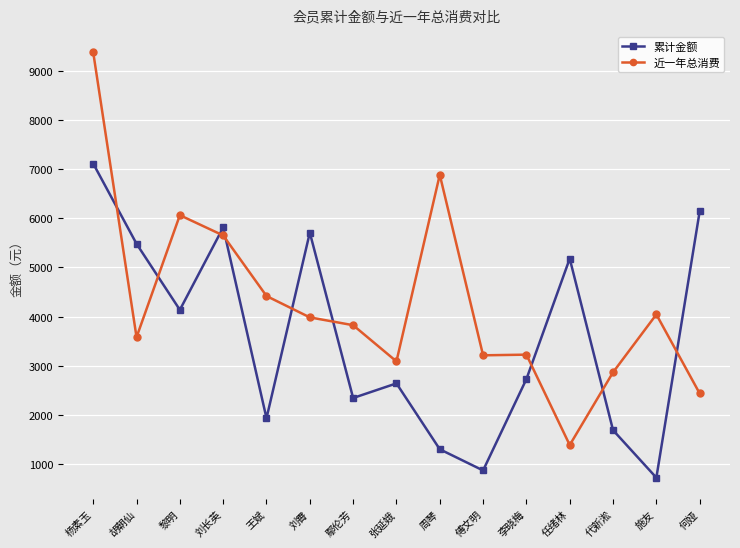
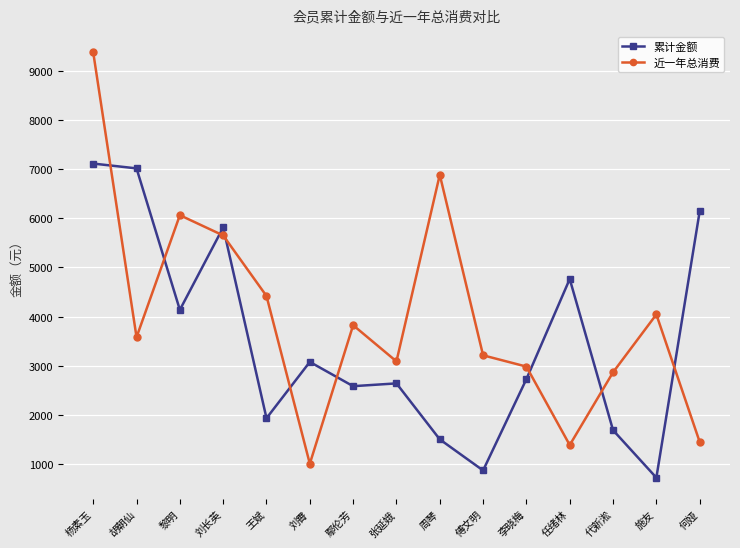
  {
    "累计金额": {
      "杨素玉": 7100,
-     "胡朝仙": 5500,
+     "胡朝仙": 7000,
      "黎明": 4100,
      "刘长英": 5800,
      "王斌": 1900,
-     "刘霄": 5700,
-     "鄢伦芳": 2300,
+     "刘霄": 3100,
+     "鄢伦芳": 2600,
      "张延娥": 2600,
-     "周琴": 1300,
+     "周琴": 1500,
      "傅文明": 900,
      "李晓梅": 2700,
-     "任绪林": 5200,
+     "任绪林": 4800,
      "代新淞": 1700,
      "施友": 700,
      "何娅": 6100
    },
    "近一年总消费": {
      "杨素玉": 9400,
      "胡朝仙": 3600,
      "黎明": 6100,
      "刘长英": 5700,
      "王斌": 4400,
-     "刘霄": 4000,
+     "刘霄": 1000,
      "鄢伦芳": 3800,
      "张延娥": 3100,
      "周琴": 6900,
      "傅文明": 3200,
-     "李晓梅": 3200,
+     "李晓梅": 3000,
      "任绪林": 1400,
      "代新淞": 2900,
      "施友": 4000,
-     "何娅": 2400
+     "何娅": 1400
    }
  }
